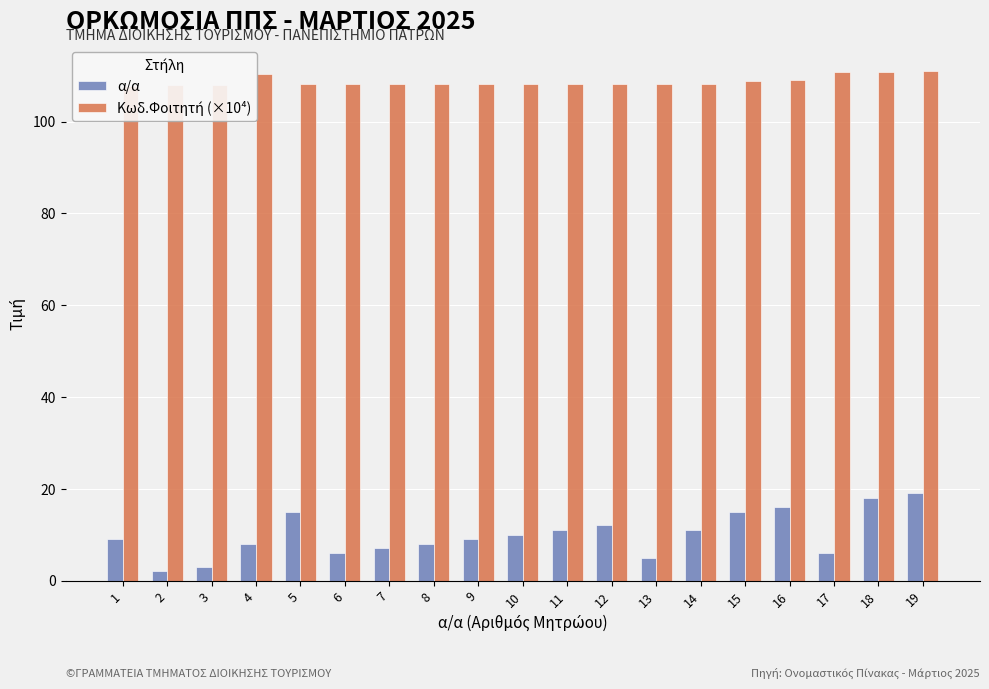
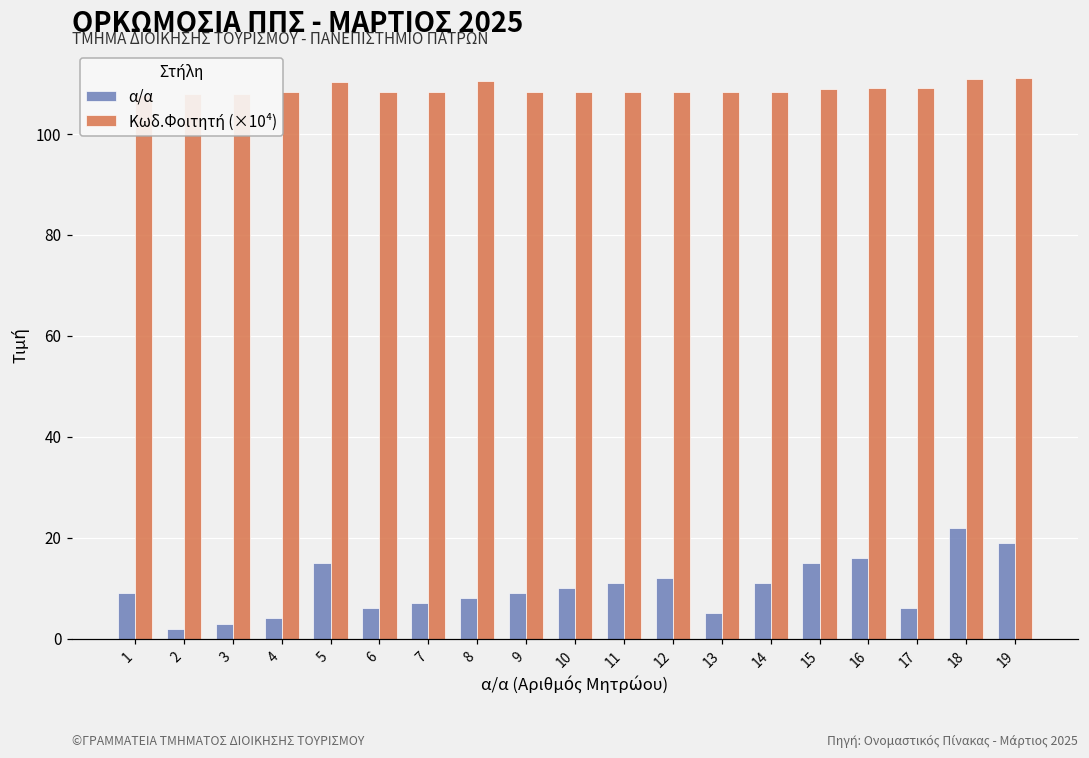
  {
    "α/α": {
      "1": 9,
      "2": 2,
      "3": 3,
-     "4": 8,
+     "4": 4,
      "5": 15,
      "6": 6,
      "7": 7,
      "8": 8,
      "9": 9,
      "10": 10,
      "11": 11,
      "12": 12,
      "13": 5,
      "14": 11,
      "15": 15,
      "16": 16,
      "17": 6,
-     "18": 18,
+     "18": 22,
      "19": 19
    },
    "Κωδ.Φοιτητή (×10⁴)": {
-     "4": 110,
-     "5": 108,
+     "4": 108,
+     "5": 110,
      "6": 108,
      "7": 108,
-     "8": 108,
+     "8": 110,
      "9": 108,
      "10": 108,
      "11": 108,
      "12": 108,
      "13": 108,
      "14": 108,
      "15": 109,
      "16": 109,
-     "17": 111,
+     "17": 109,
      "18": 111,
      "19": 111
    }
  }
